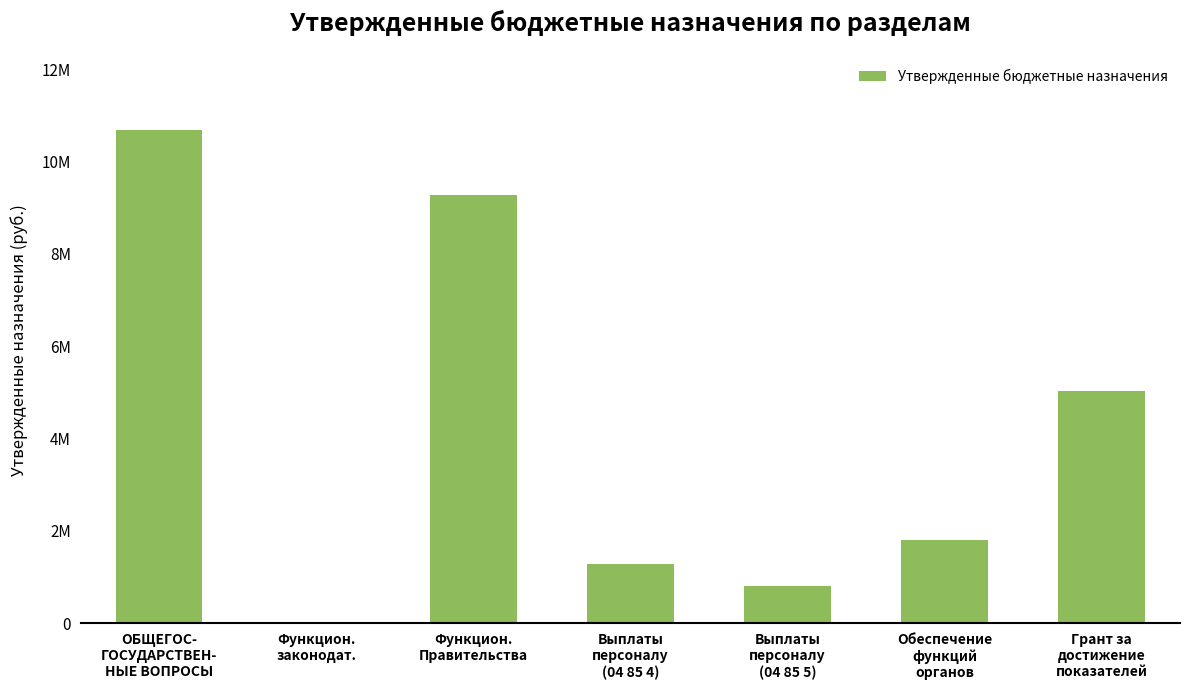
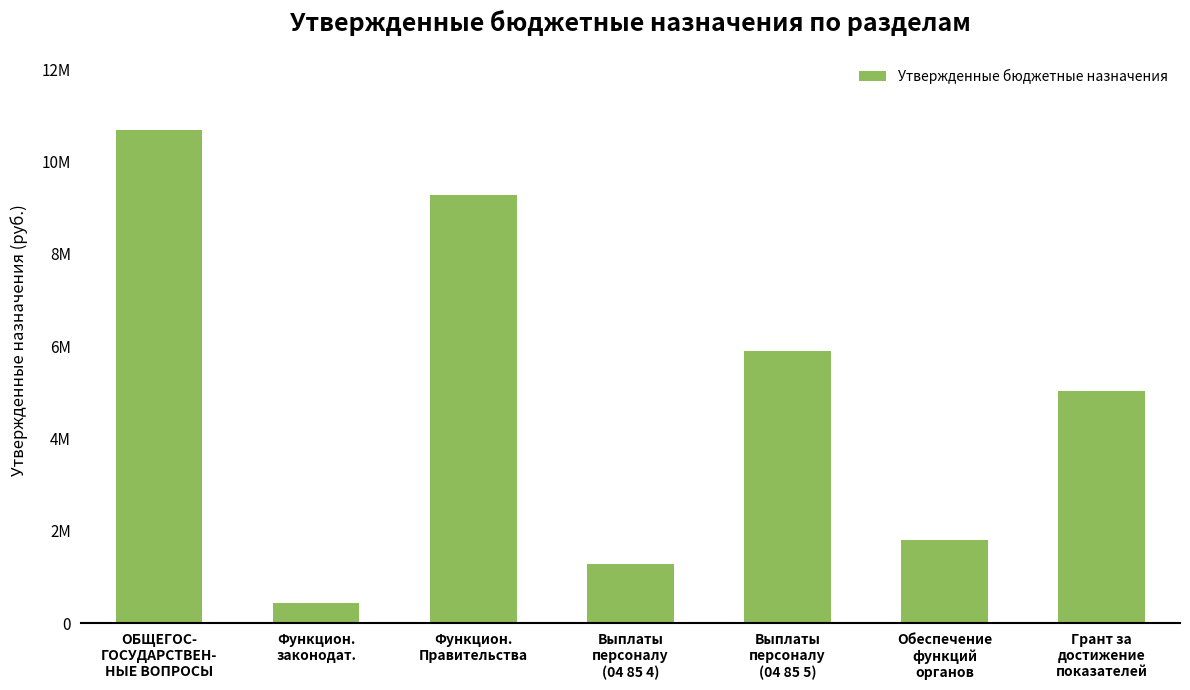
  {
    "ОБЩЕГОС- ГОСУДАРСТВЕН- НЫЕ ВОПРОСЫ": 10700000,
-   "Функцион. законодат.": 0,
+   "Функцион. законодат.": 400000,
    "Функцион. Правительства": 9300000,
    "Выплаты персоналу (04 85 4)": 1300000,
-   "Выплаты персоналу (04 85 5)": 800000,
+   "Выплаты персоналу (04 85 5)": 5900000,
    "Обеспечение функций органов": 1800000,
    "Грант за достижение показателей": 5000000
  }
